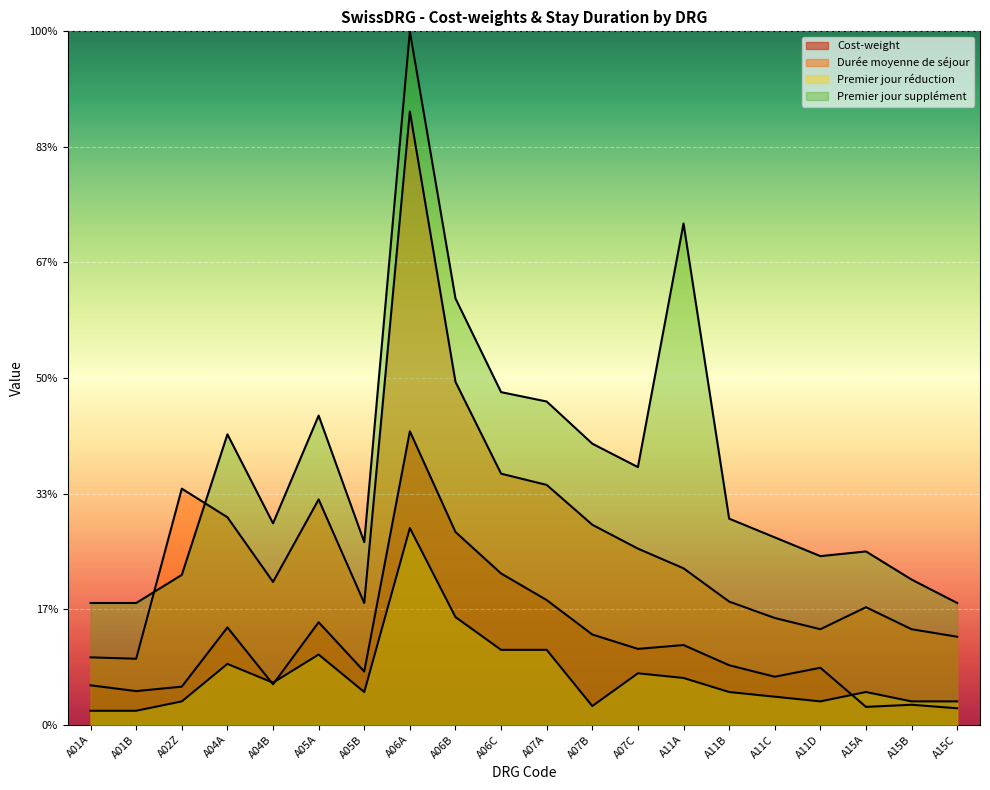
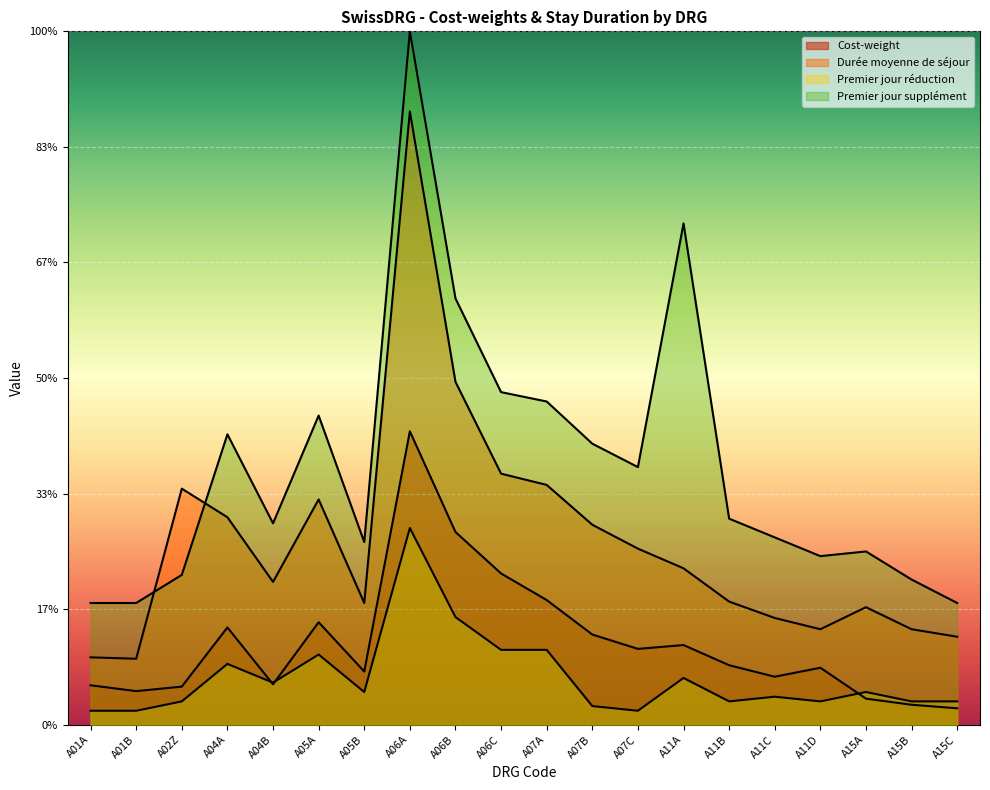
  {
    "Cost-weight": {
      "A01A": "6%",
      "A01B": "5%",
      "A02Z": "6%",
      "A04A": "14%",
      "A05A": "15%",
      "A05B": "8%",
      "A06A": "42%",
      "A06B": "28%",
      "A06C": "22%",
      "A07A": "18%",
      "A07B": "13%",
      "A07C": "11%",
      "A11A": "12%",
      "A11B": "9%",
      "A11C": "7%",
      "A11D": "8%",
-     "A15A": "3%",
+     "A15A": "4%",
      "A15B": "3%",
      "A15C": "2%"
    },
    "Durée moyenne de séjour": {
      "A01A": "10%",
      "A01B": "10%",
      "A02Z": "34%",
      "A04A": "30%",
      "A04B": "21%",
      "A05A": "33%",
      "A05B": "18%",
      "A06A": "88%",
      "A06B": "49%",
      "A06C": "36%",
      "A07A": "35%",
      "A07B": "29%",
      "A07C": "25%",
      "A11A": "23%",
      "A11B": "18%",
      "A11C": "15%",
      "A11D": "14%",
      "A15A": "17%",
      "A15B": "14%",
      "A15C": "13%"
    },
    "Premier jour réduction": {
      "A01A": "2%",
      "A01B": "2%",
      "A02Z": "3%",
      "A04A": "9%",
      "A05A": "10%",
      "A05B": "5%",
      "A06A": "28%",
      "A06B": "16%",
      "A06C": "11%",
      "A07A": "11%",
      "A07B": "3%",
-     "A07C": "7%",
+     "A07C": "2%",
      "A11A": "7%",
-     "A11B": "5%",
+     "A11B": "3%",
      "A11C": "4%",
      "A11D": "3%",
      "A15A": "5%",
      "A15B": "3%",
      "A15C": "3%"
    },
    "Premier jour supplément": {
      "A01A": "18%",
      "A01B": "18%",
      "A02Z": "22%",
      "A04A": "42%",
      "A04B": "29%",
      "A05A": "45%",
      "A05B": "26%",
      "A06A": "100%",
      "A06B": "61%",
      "A06C": "48%",
      "A07A": "47%",
      "A07B": "41%",
      "A07C": "37%",
      "A11A": "72%",
      "A11B": "30%",
      "A11C": "27%",
      "A11D": "24%",
      "A15A": "25%",
      "A15B": "21%",
      "A15C": "18%"
    }
  }
